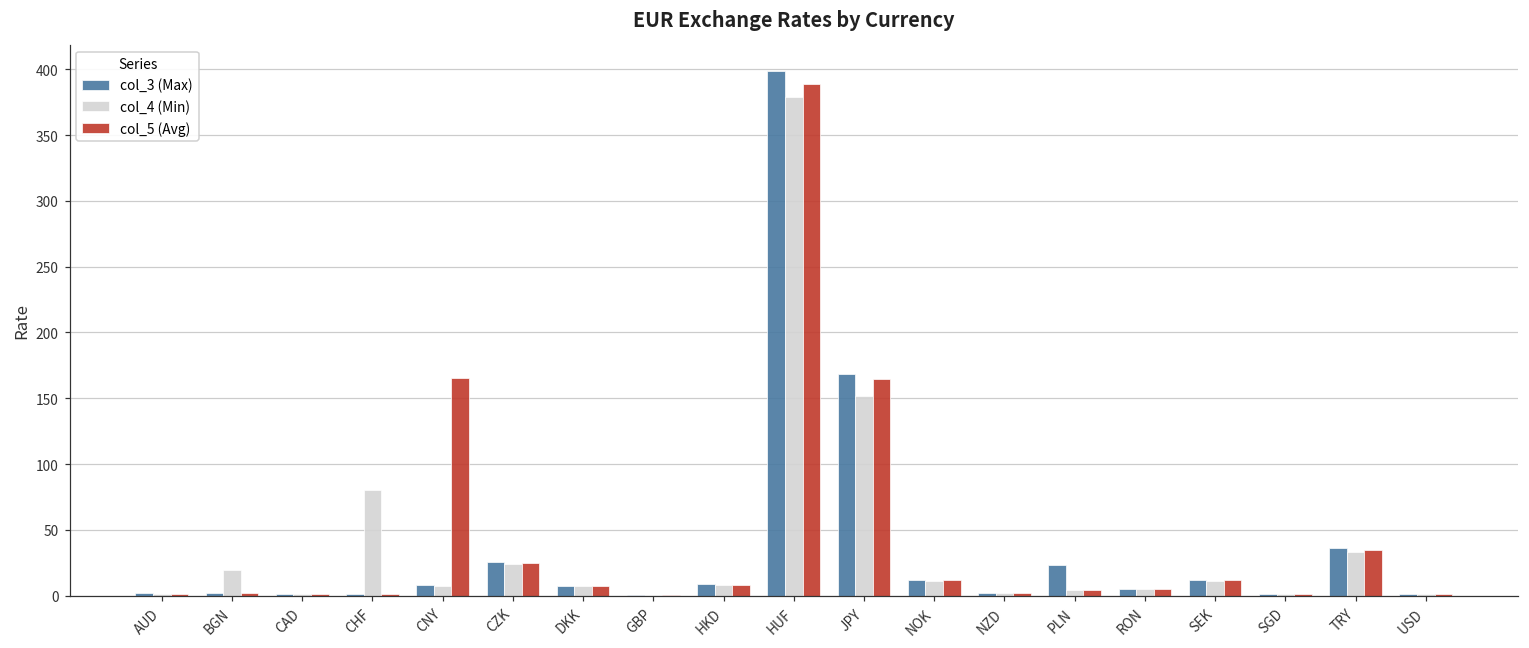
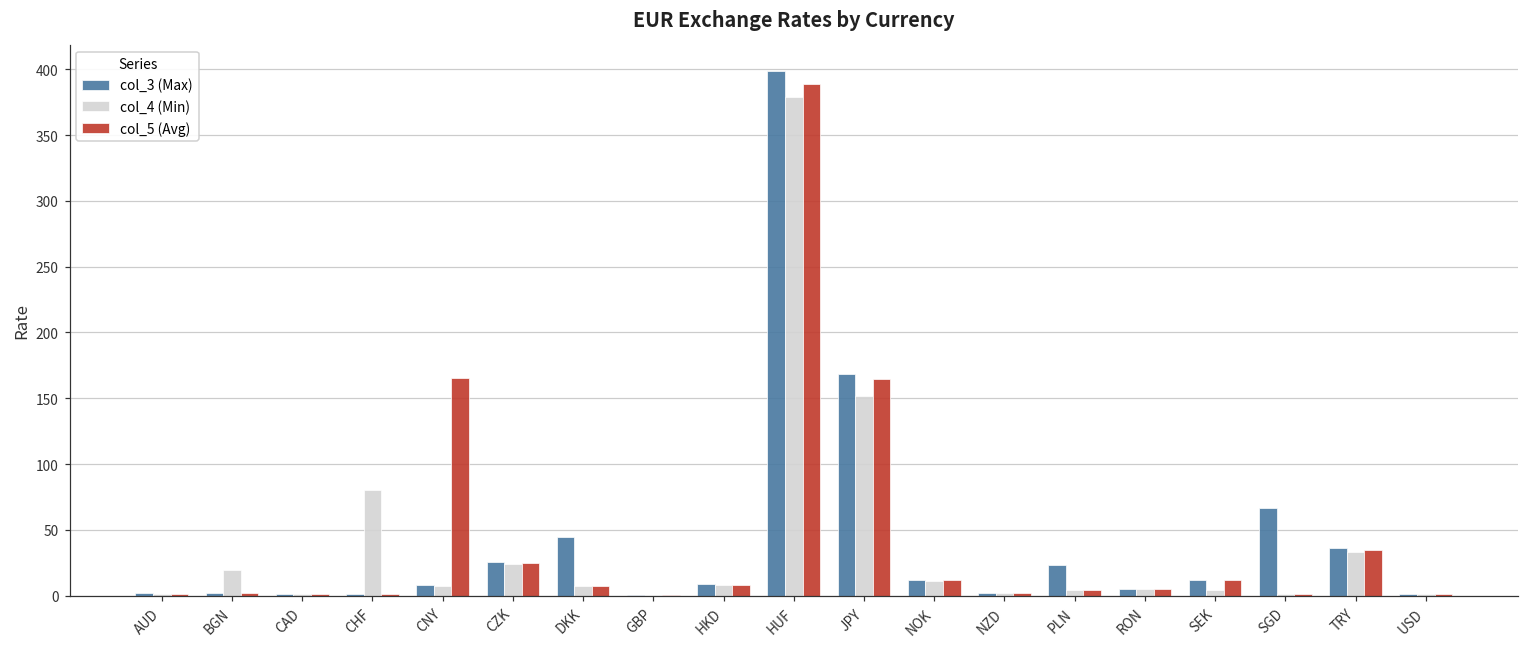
  {
    "col_3 (Max)": {
      "CNY": 8,
      "CZK": 26,
-     "DKK": 8,
+     "DKK": 44,
      "HKD": 9,
      "HUF": 399,
      "JPY": 169,
      "NOK": 12,
      "PLN": 23,
      "RON": 5,
      "SEK": 12,
-     "SGD": 1,
+     "SGD": 66,
      "TRY": 36
    },
    "col_4 (Min)": {
      "BGN": 20,
      "CHF": 80,
      "CNY": 8,
      "CZK": 24,
      "DKK": 7,
      "HKD": 8,
      "HUF": 379,
      "JPY": 152,
      "NOK": 11,
      "PLN": 4,
      "RON": 5,
-     "SEK": 11,
+     "SEK": 4,
      "TRY": 33
    },
    "col_5 (Avg)": {
      "CNY": 166,
      "CZK": 25,
      "DKK": 7,
      "HKD": 8,
      "HUF": 389,
      "JPY": 165,
      "NOK": 12,
      "PLN": 4,
      "RON": 5,
      "SEK": 12,
      "TRY": 35
    }
  }
